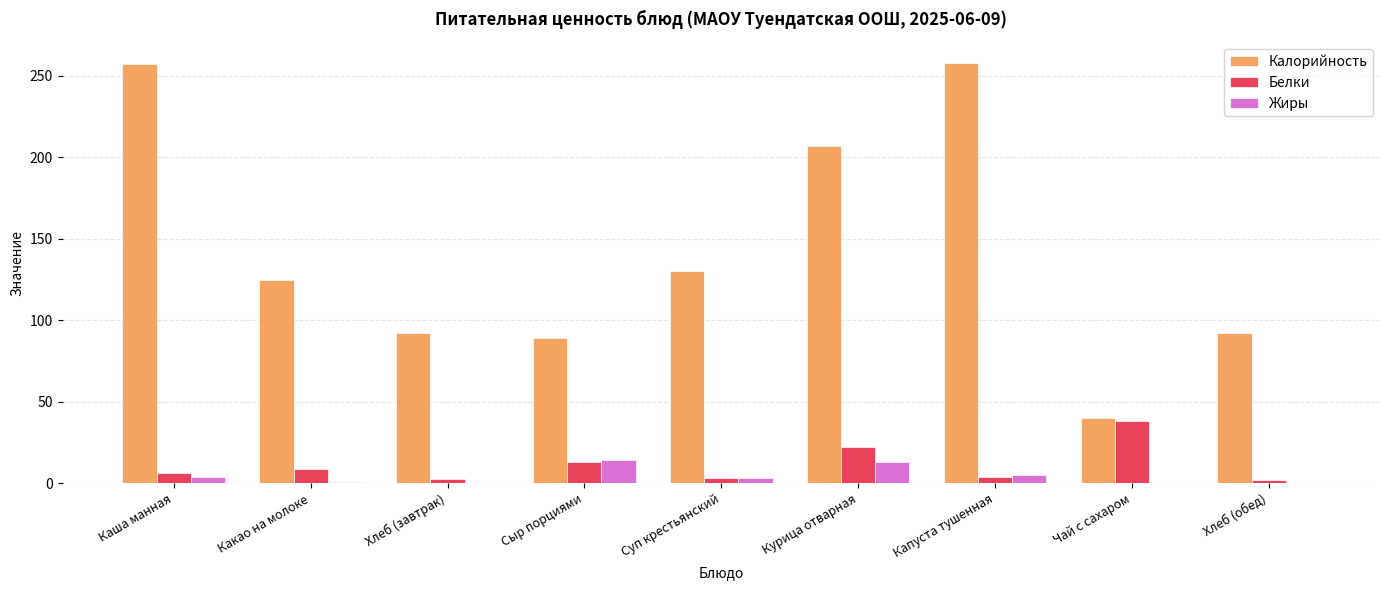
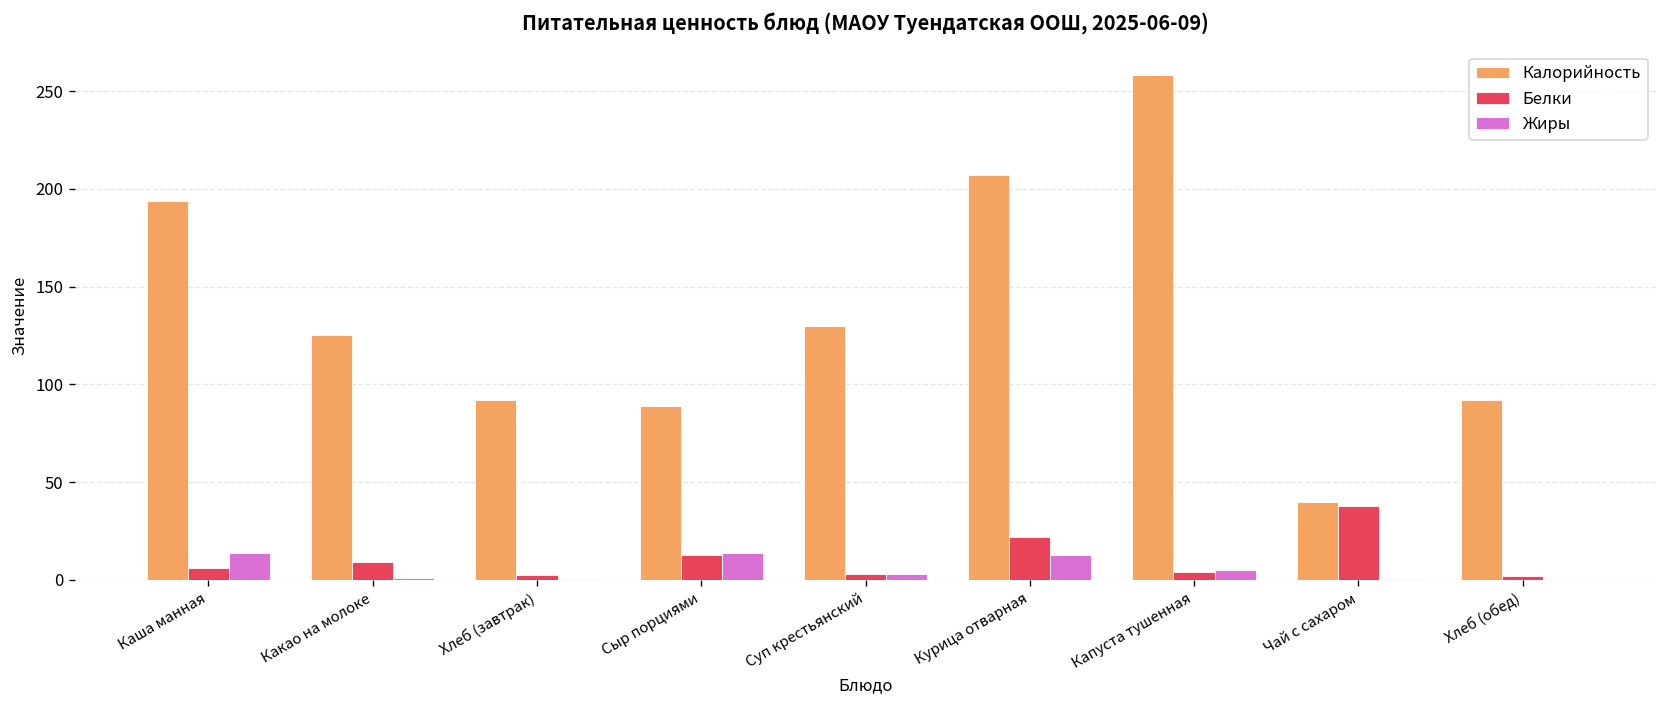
  {
    "Калорийность": {
-     "Каша манная": 257,
+     "Каша манная": 194,
      "Какао на молоке": 125,
      "Хлеб (завтрак)": 92,
      "Сыр порциями": 89,
      "Суп крестьянский": 130,
      "Курица отварная": 207,
      "Капуста тушенная": 258,
      "Чай с сахаром": 40,
      "Хлеб (обед)": 92
    },
    "Белки": {
      "Каша манная": 6,
      "Какао на молоке": 9,
      "Хлеб (завтрак)": 2,
      "Сыр порциями": 13,
      "Суп крестьянский": 3,
      "Курица отварная": 22,
      "Капуста тушенная": 4,
      "Чай с сахаром": 38,
      "Хлеб (обед)": 2
    },
    "Жиры": {
-     "Каша манная": 4,
+     "Каша манная": 14,
      "Сыр порциями": 14,
      "Суп крестьянский": 3,
      "Курица отварная": 13,
      "Капуста тушенная": 5,
      "Хлеб (обед)": 0
    }
  }
